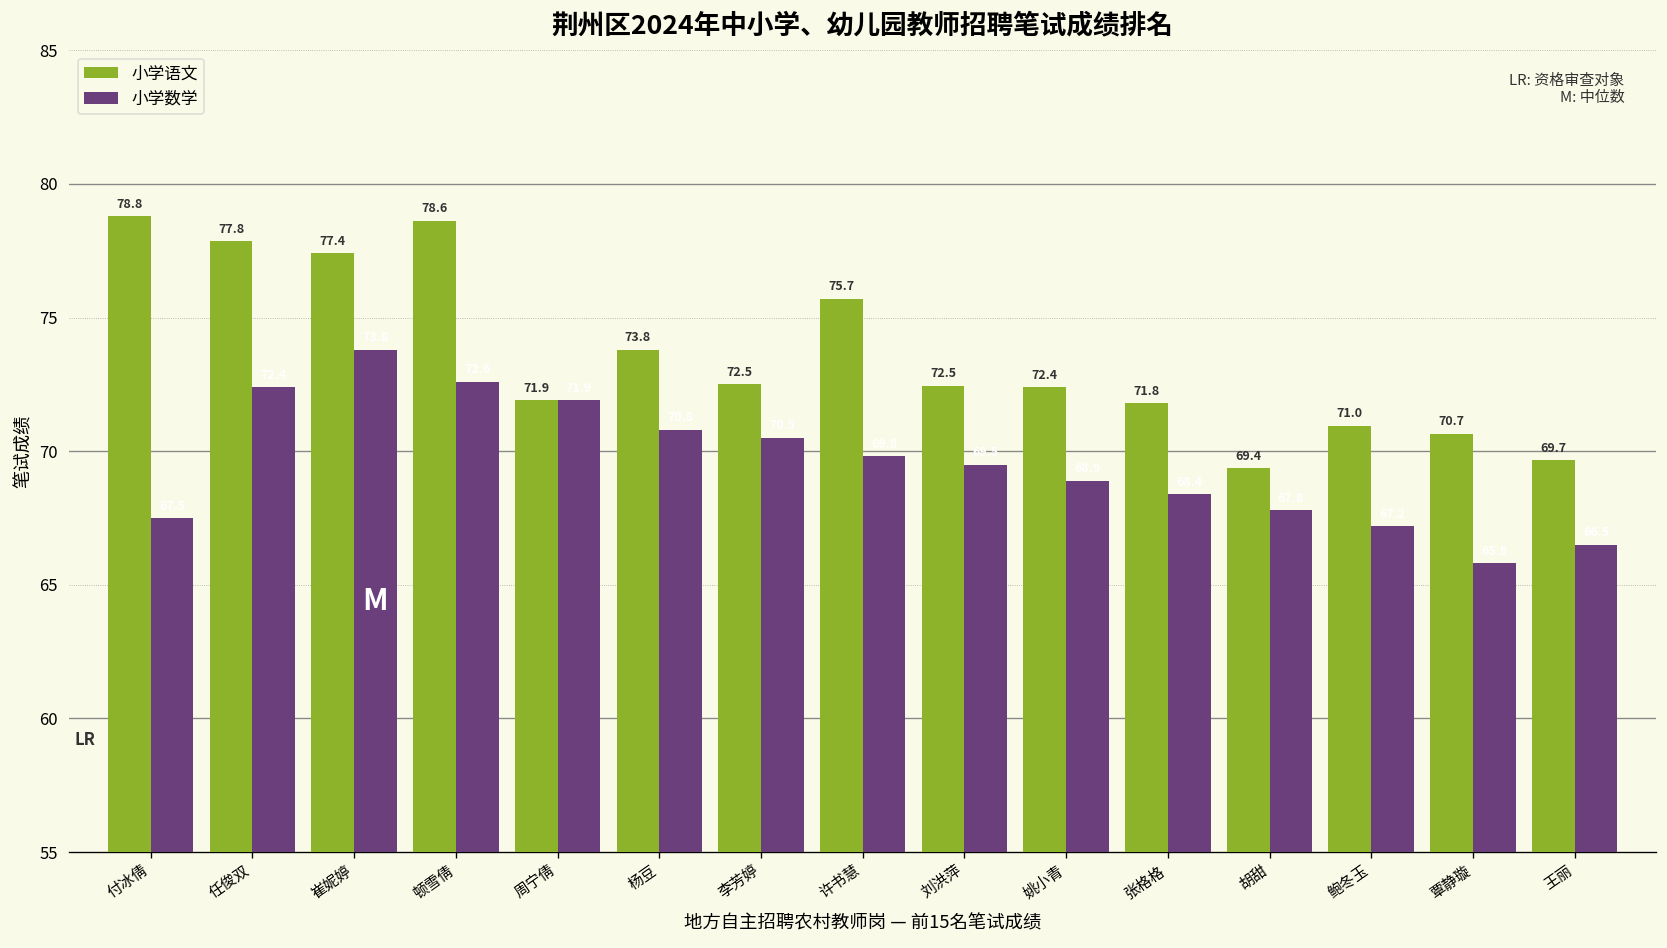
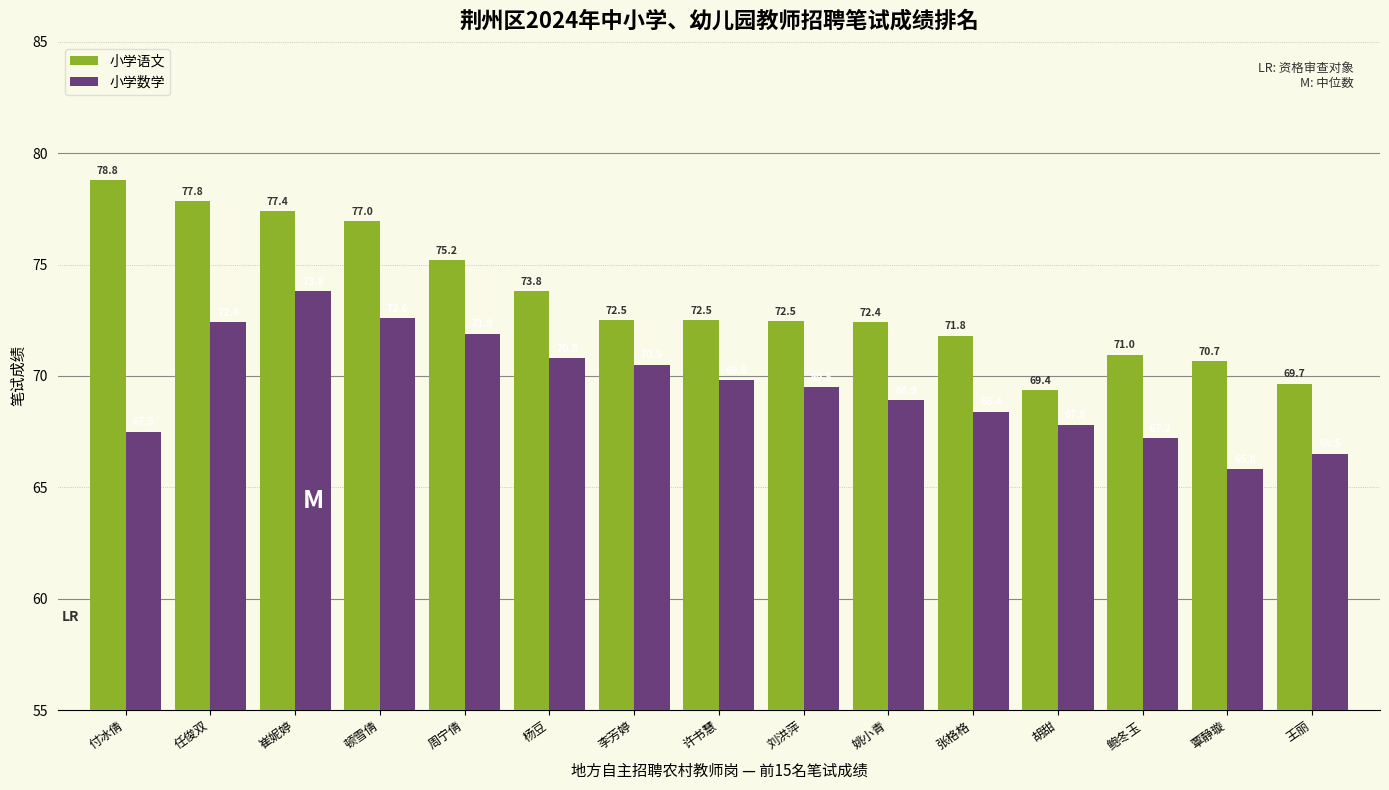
  {
    "小学语文": {
      "付冰倩": 78.8,
      "任俊双": 77.8,
      "崔妮婷": 77.4,
-     "顿雪倩": 78.6,
-     "周宁倩": 71.9,
+     "顿雪倩": 77.0,
+     "周宁倩": 75.2,
      "杨豆": 73.8,
      "李芳婷": 72.5,
-     "许书慧": 75.7,
+     "许书慧": 72.5,
      "刘洪萍": 72.5,
      "姚小青": 72.4,
      "张格格": 71.8,
      "胡甜": 69.4,
      "鲍冬玉": 71.0,
      "覃静璇": 70.7,
      "王丽": 69.7
    },
    "小学数学": {
      "付冰倩": 67.5,
      "任俊双": 72.4,
      "崔妮婷": 73.8,
      "顿雪倩": 72.6,
      "杨豆": 70.8,
      "李芳婷": 70.5,
      "许书慧": 69.8,
      "刘洪萍": 69.5,
      "姚小青": 68.9,
      "张格格": 68.4,
      "胡甜": 67.8,
      "鲍冬玉": 67.2,
      "覃静璇": 65.8,
      "王丽": 66.5
    }
  }
